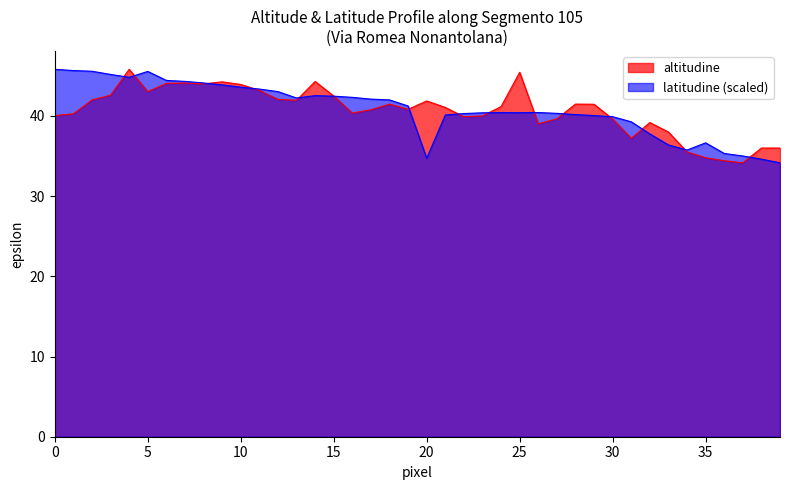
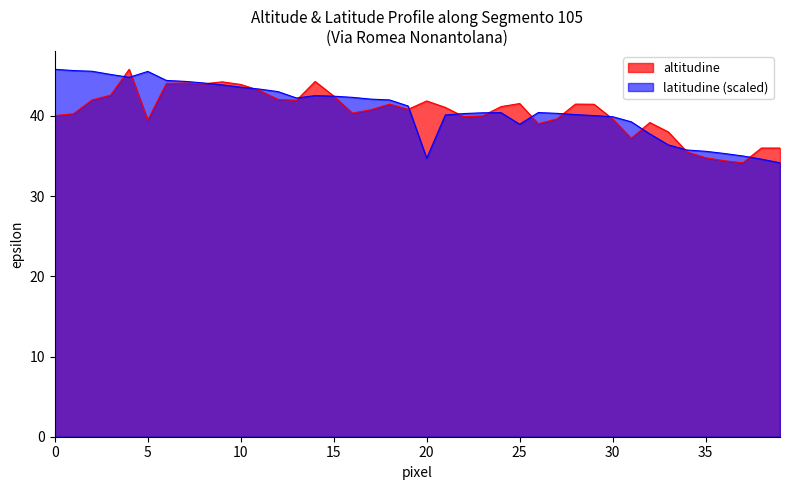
  {
    "altitudine": {
      "0": 40,
-     "5": 43,
+     "5": 39,
      "10": 44,
      "20": 42,
-     "25": 45,
+     "25": 42,
      "35": 35
    },
    "latitudine (scaled)": {
      "0": 46,
      "5": 46,
      "10": 44,
      "20": 35,
-     "25": 40,
-     "35": 37
+     "25": 39,
+     "35": 36
    }
  }
